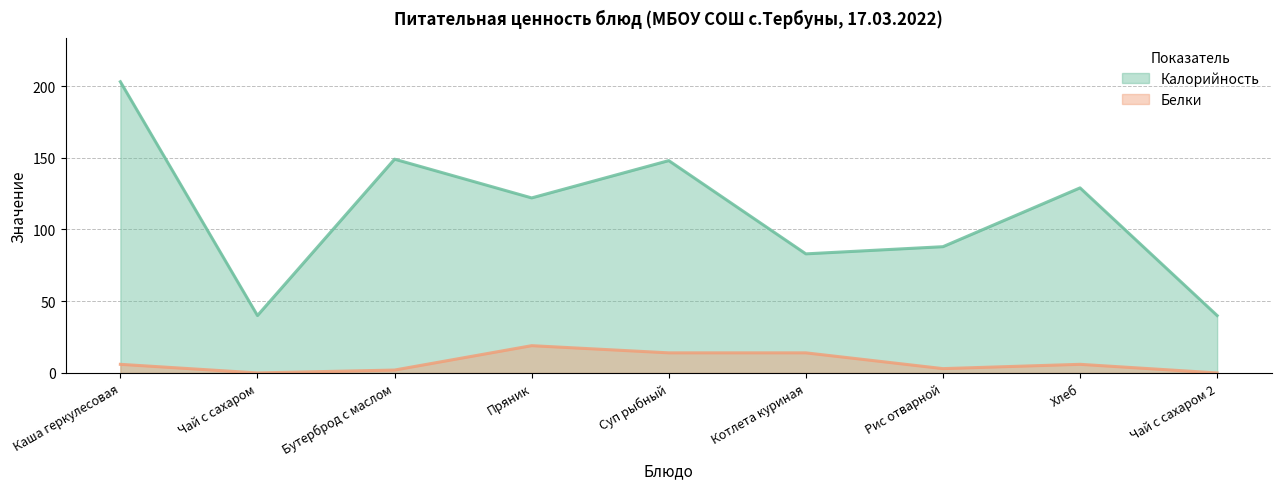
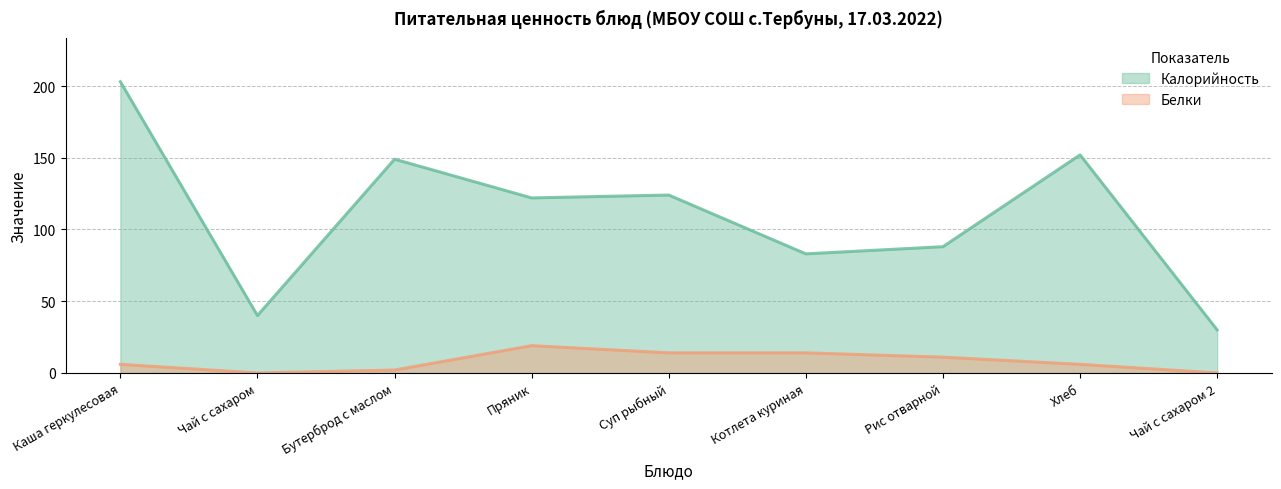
  {
    "Калорийность": {
      "Каша геркулесовая": 203,
      "Чай с сахаром": 40,
      "Бутерброд с маслом": 149,
      "Пряник": 122,
-     "Суп рыбный": 148,
+     "Суп рыбный": 124,
      "Котлета куриная": 83,
      "Рис отварной": 88,
-     "Хлеб": 129,
-     "Чай с сахаром 2": 40
+     "Хлеб": 152,
+     "Чай с сахаром 2": 30
    },
    "Белки": {
      "Каша геркулесовая": 6,
      "Чай с сахаром": 0,
      "Бутерброд с маслом": 2,
      "Пряник": 19,
      "Суп рыбный": 14,
      "Котлета куриная": 14,
-     "Рис отварной": 3,
+     "Рис отварной": 11,
      "Хлеб": 6,
      "Чай с сахаром 2": 0
    }
  }
